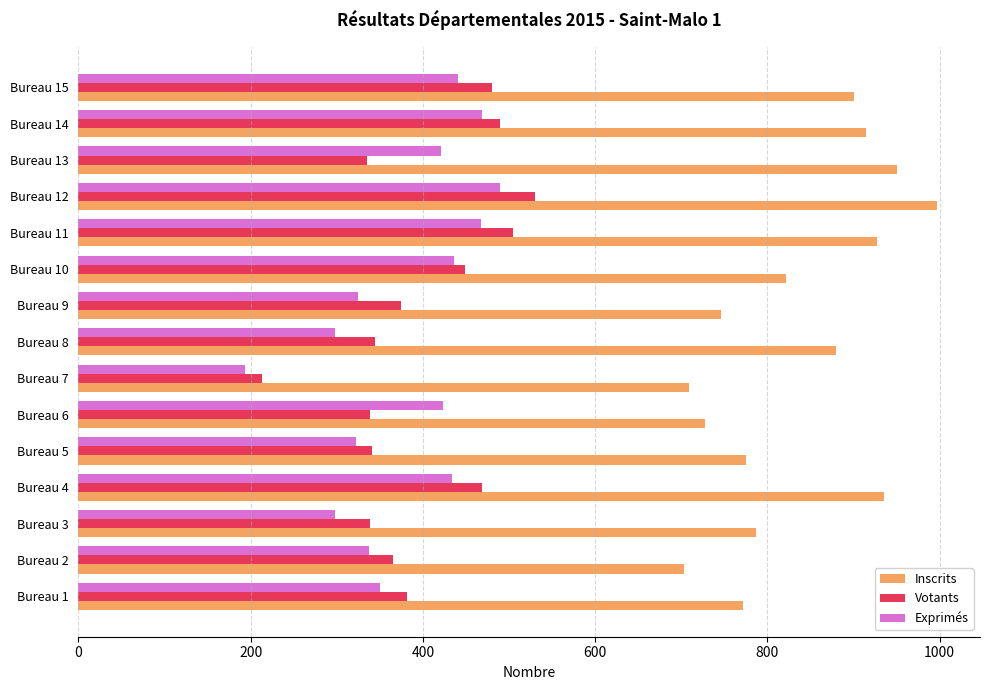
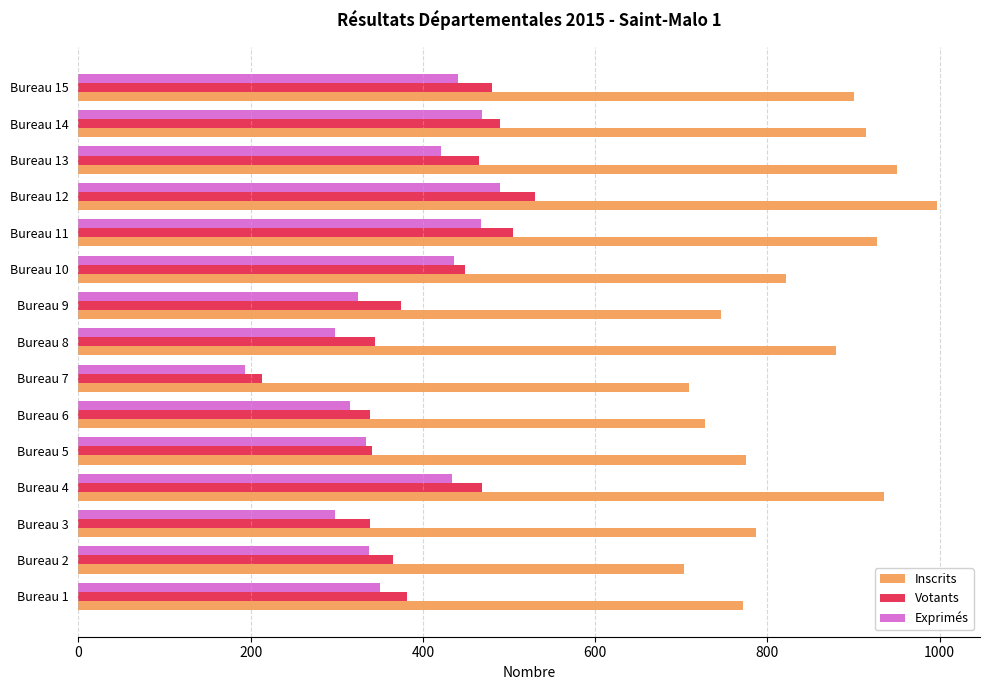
  {
    "Inscrits": {
      "Bureau 15": 900,
      "Bureau 14": 910,
      "Bureau 13": 950,
      "Bureau 12": 1000,
      "Bureau 11": 930,
      "Bureau 10": 820,
      "Bureau 9": 750,
      "Bureau 8": 880,
      "Bureau 7": 710,
      "Bureau 6": 730,
      "Bureau 5": 780,
      "Bureau 4": 940,
      "Bureau 3": 790,
      "Bureau 2": 700,
      "Bureau 1": 770
    },
    "Votants": {
      "Bureau 15": 480,
      "Bureau 14": 490,
-     "Bureau 13": 340,
+     "Bureau 13": 470,
      "Bureau 12": 530,
      "Bureau 11": 510,
      "Bureau 10": 450,
      "Bureau 9": 370,
      "Bureau 8": 340,
      "Bureau 7": 210,
      "Bureau 6": 340,
      "Bureau 5": 340,
      "Bureau 4": 470,
      "Bureau 3": 340,
      "Bureau 2": 370,
      "Bureau 1": 380
    },
    "Exprimés": {
      "Bureau 15": 440,
      "Bureau 14": 470,
      "Bureau 13": 420,
      "Bureau 12": 490,
      "Bureau 11": 470,
      "Bureau 10": 440,
      "Bureau 9": 330,
      "Bureau 8": 300,
      "Bureau 7": 190,
-     "Bureau 6": 420,
-     "Bureau 5": 320,
+     "Bureau 6": 320,
+     "Bureau 5": 330,
      "Bureau 4": 430,
      "Bureau 3": 300,
      "Bureau 2": 340,
      "Bureau 1": 350
    }
  }
